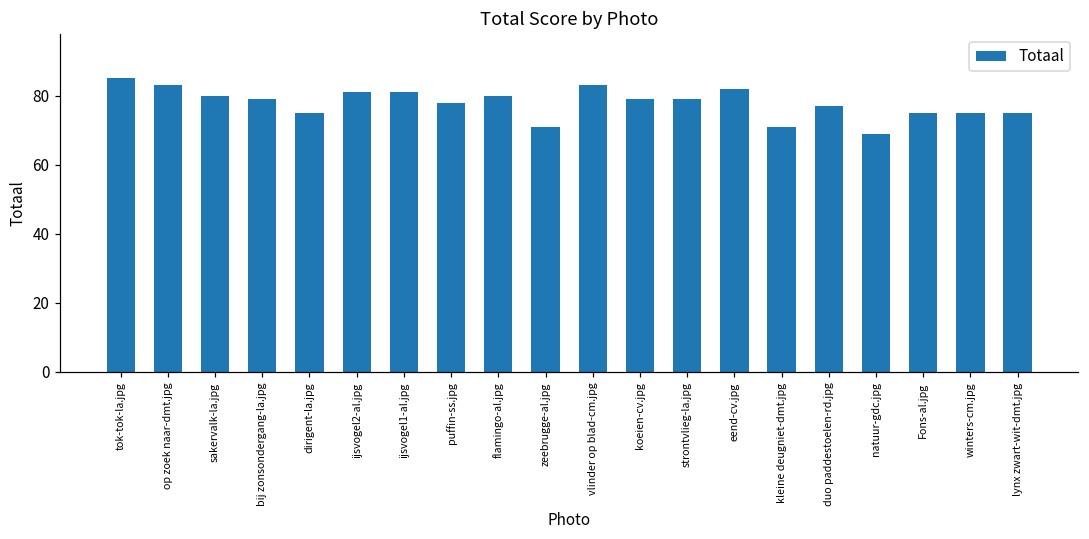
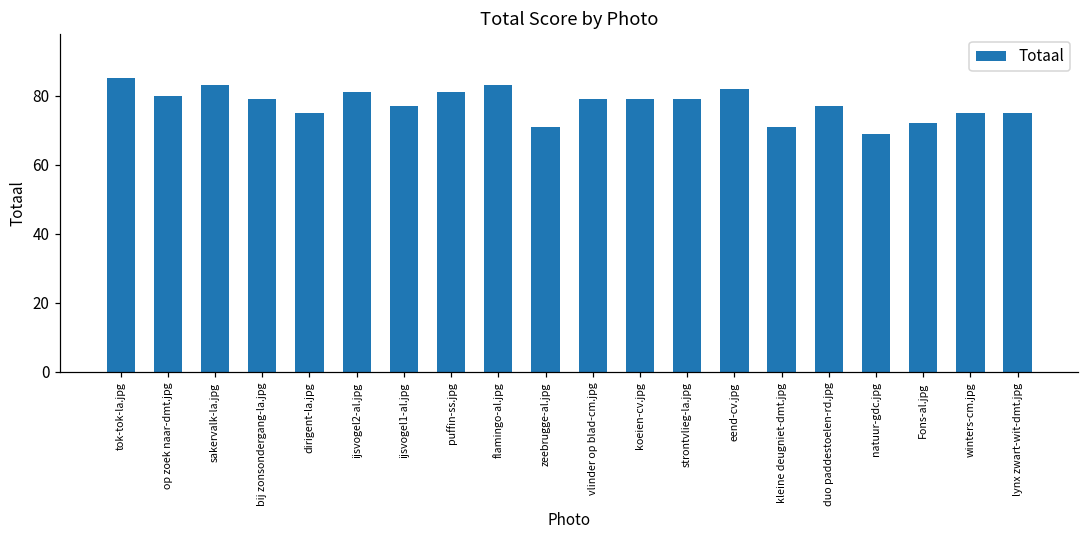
  {
    "tok-tok-la.jpg": 85,
-   "op zoek naar-dmt.jpg": 83,
-   "sakervalk-la.jpg": 80,
+   "op zoek naar-dmt.jpg": 80,
+   "sakervalk-la.jpg": 83,
    "bij zonsondergang-la.jpg": 79,
    "dirigent-la.jpg": 75,
    "ijsvogel2-al.jpg": 81,
-   "ijsvogel1-al.jpg": 81,
-   "puffin-ss.jpg": 78,
-   "flamingo-al.jpg": 80,
+   "ijsvogel1-al.jpg": 77,
+   "puffin-ss.jpg": 81,
+   "flamingo-al.jpg": 83,
    "zeebrugge-al.jpg": 71,
-   "vlinder op blad-cm.jpg": 83,
+   "vlinder op blad-cm.jpg": 79,
    "koeien-cv.jpg": 79,
    "strontvlieg-la.jpg": 79,
    "eend-cv.jpg": 82,
    "kleine deugniet-dmt.jpg": 71,
    "duo paddestoelen-rd.jpg": 77,
    "natuur-gdc.jpg": 69,
-   "Fons-al.jpg": 75,
+   "Fons-al.jpg": 72,
    "winters-cm.jpg": 75,
    "lynx zwart-wit-dmt.jpg": 75
  }
